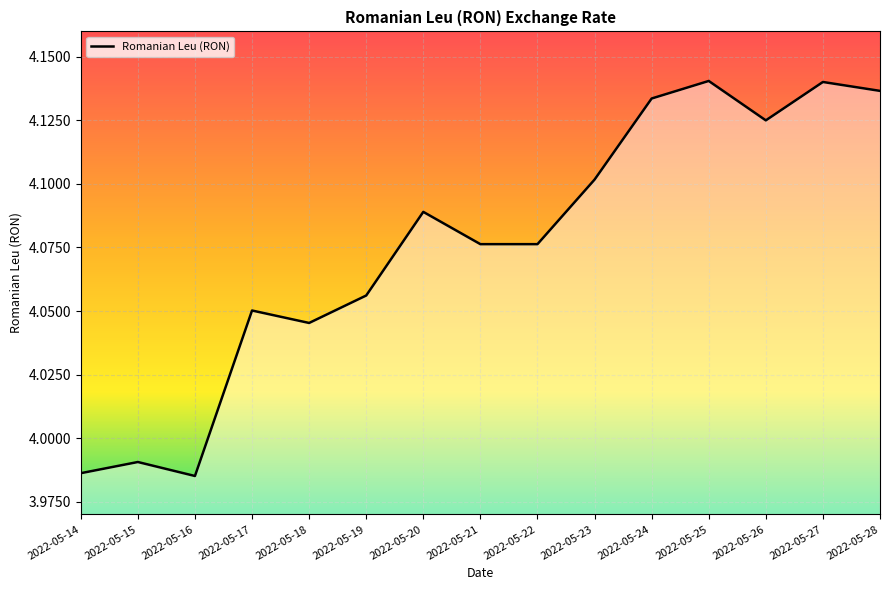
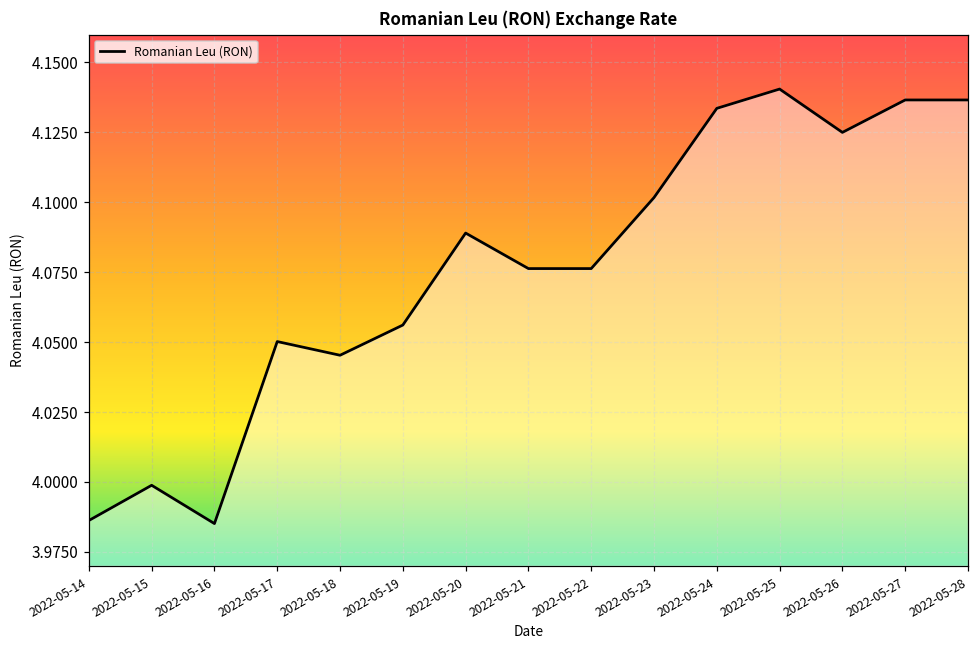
  {
    "2022-05-14": 3.986,
-   "2022-05-15": 3.991,
+   "2022-05-15": 3.999,
    "2022-05-16": 3.985,
    "2022-05-17": 4.050,
    "2022-05-18": 4.045,
    "2022-05-19": 4.056,
    "2022-05-20": 4.089,
    "2022-05-21": 4.076,
    "2022-05-22": 4.076,
    "2022-05-23": 4.102,
    "2022-05-24": 4.134,
    "2022-05-25": 4.141,
    "2022-05-26": 4.125,
-   "2022-05-27": 4.140,
+   "2022-05-27": 4.137,
    "2022-05-28": 4.137
  }
